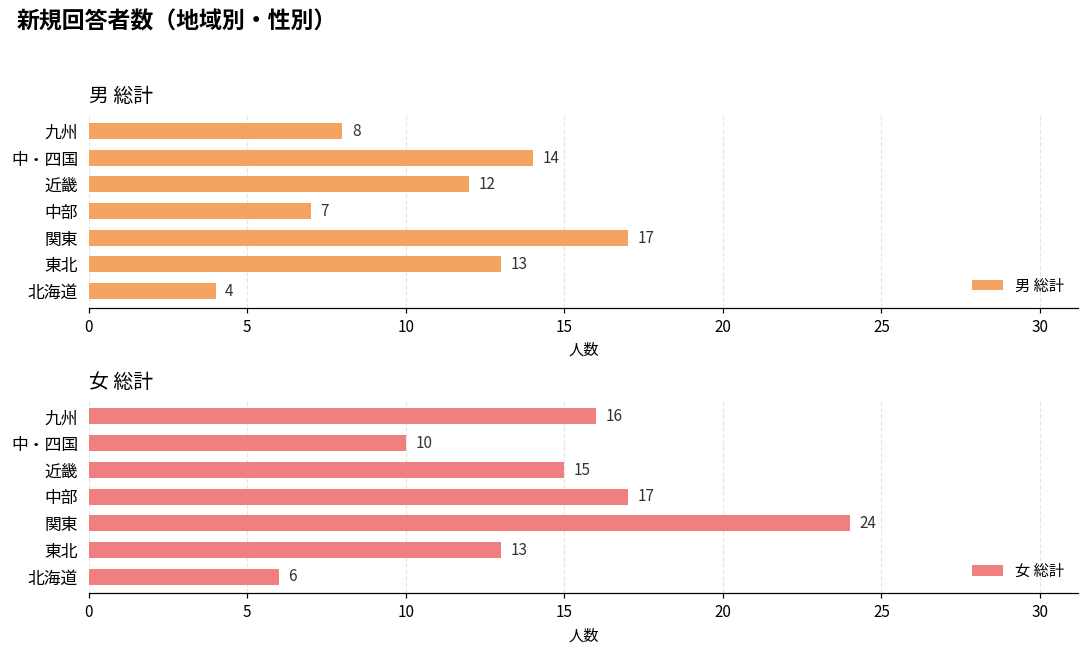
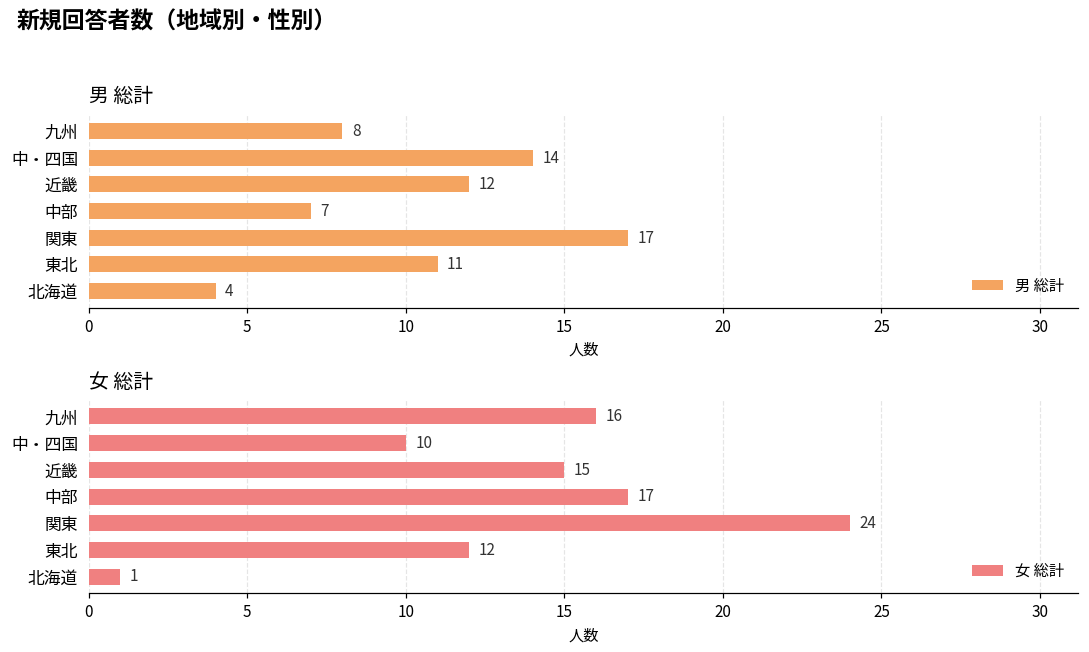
  {
    "男 総計": {
      "九州": 8,
      "中・四国": 14,
      "近畿": 12,
      "中部": 7,
      "関東": 17,
-     "東北": 13,
+     "東北": 11,
      "北海道": 4
    },
    "女 総計": {
      "九州": 16,
      "中・四国": 10,
      "近畿": 15,
      "中部": 17,
      "関東": 24,
-     "東北": 13,
-     "北海道": 6
+     "東北": 12,
+     "北海道": 1
    }
  }
